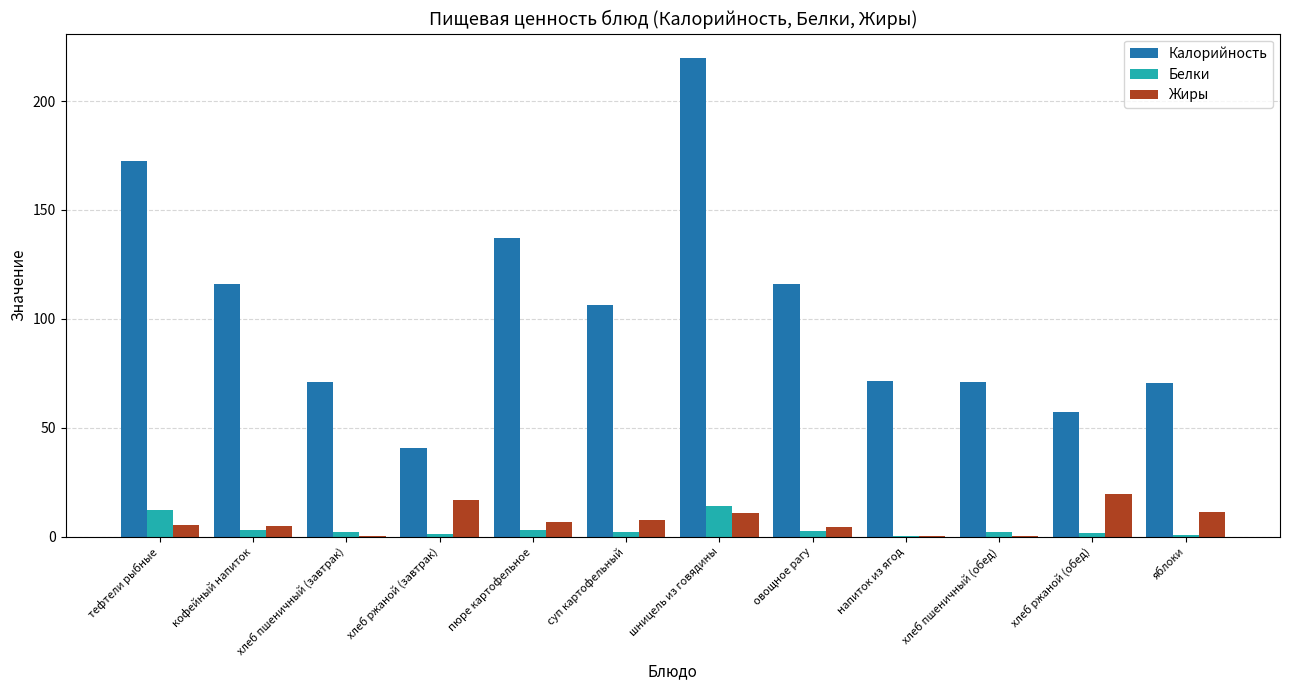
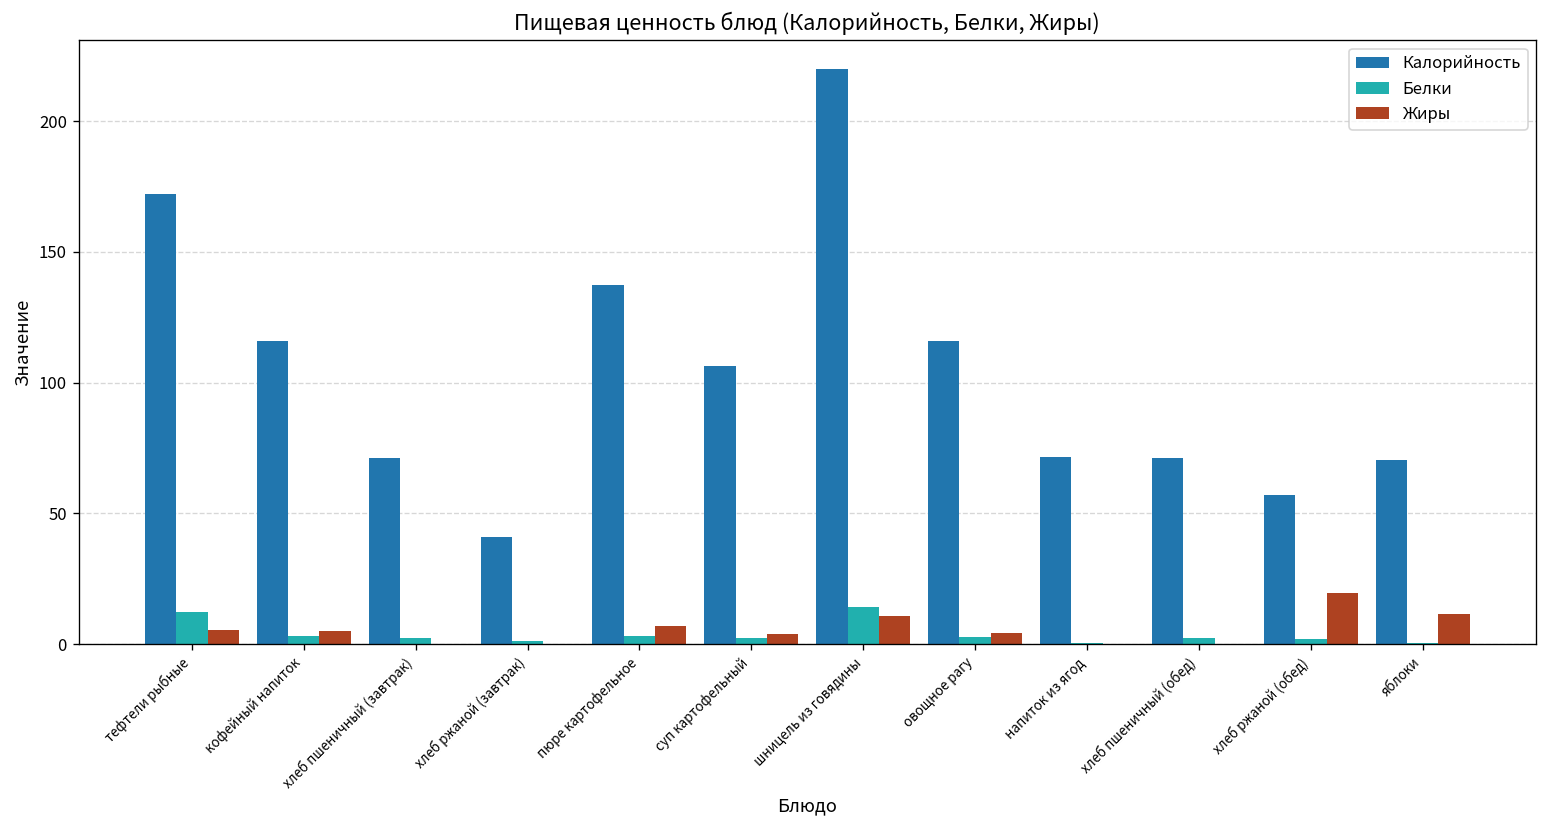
  {
    "Жиры": {
      "тефтели рыбные": 5,
      "кофейный напиток": 5,
-     "хлеб ржаной (завтрак)": 17,
+     "хлеб ржаной (завтрак)": 0,
      "пюре картофельное": 7,
-     "суп картофельный": 8,
+     "суп картофельный": 4,
      "шницель из говядины": 11,
      "овощное рагу": 4,
      "хлеб ржаной (обед)": 20,
      "яблоки": 11
    }
  }
